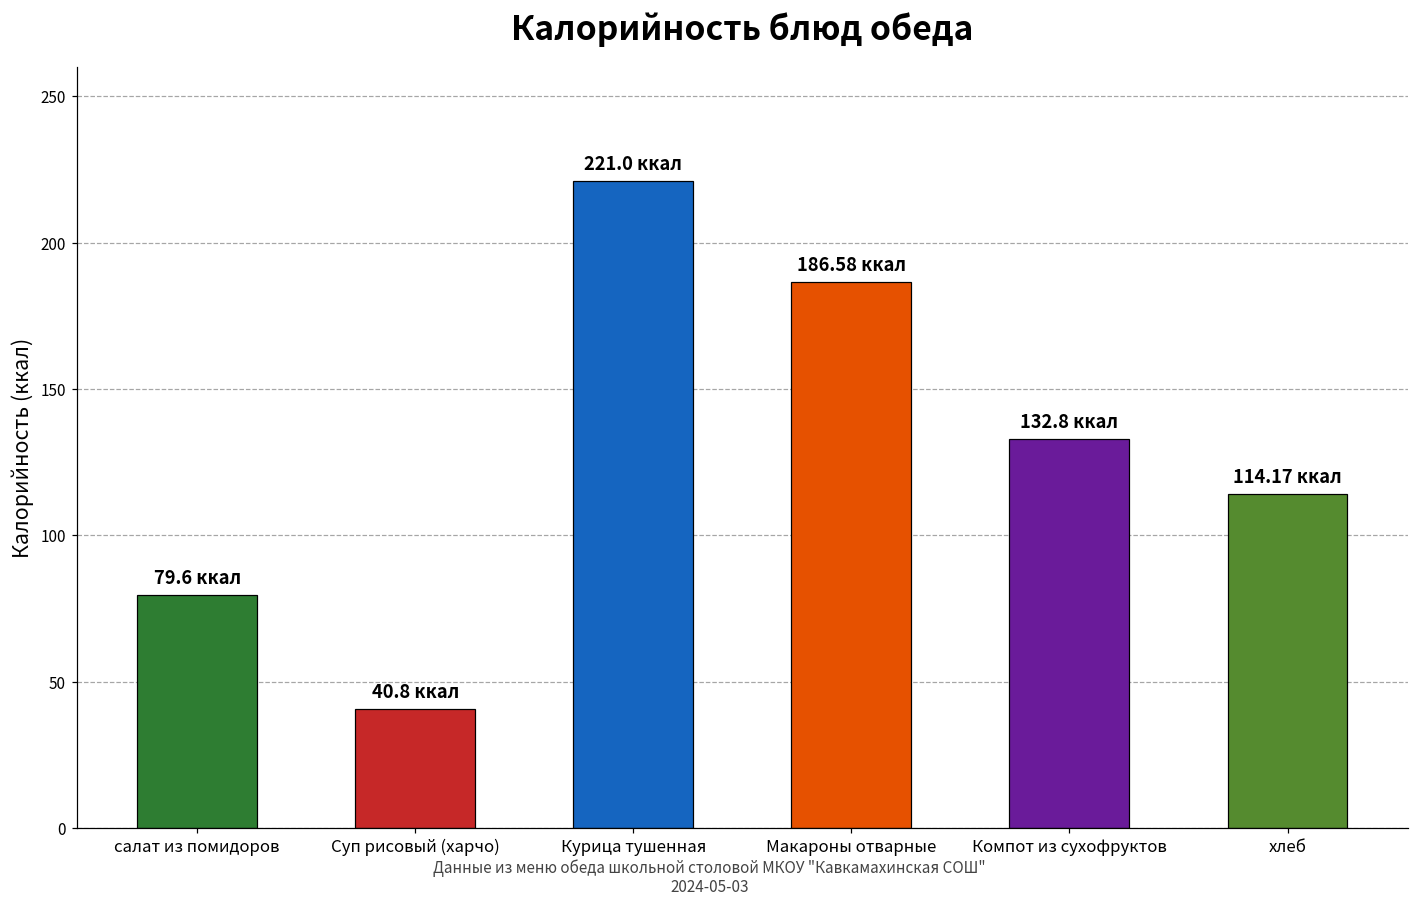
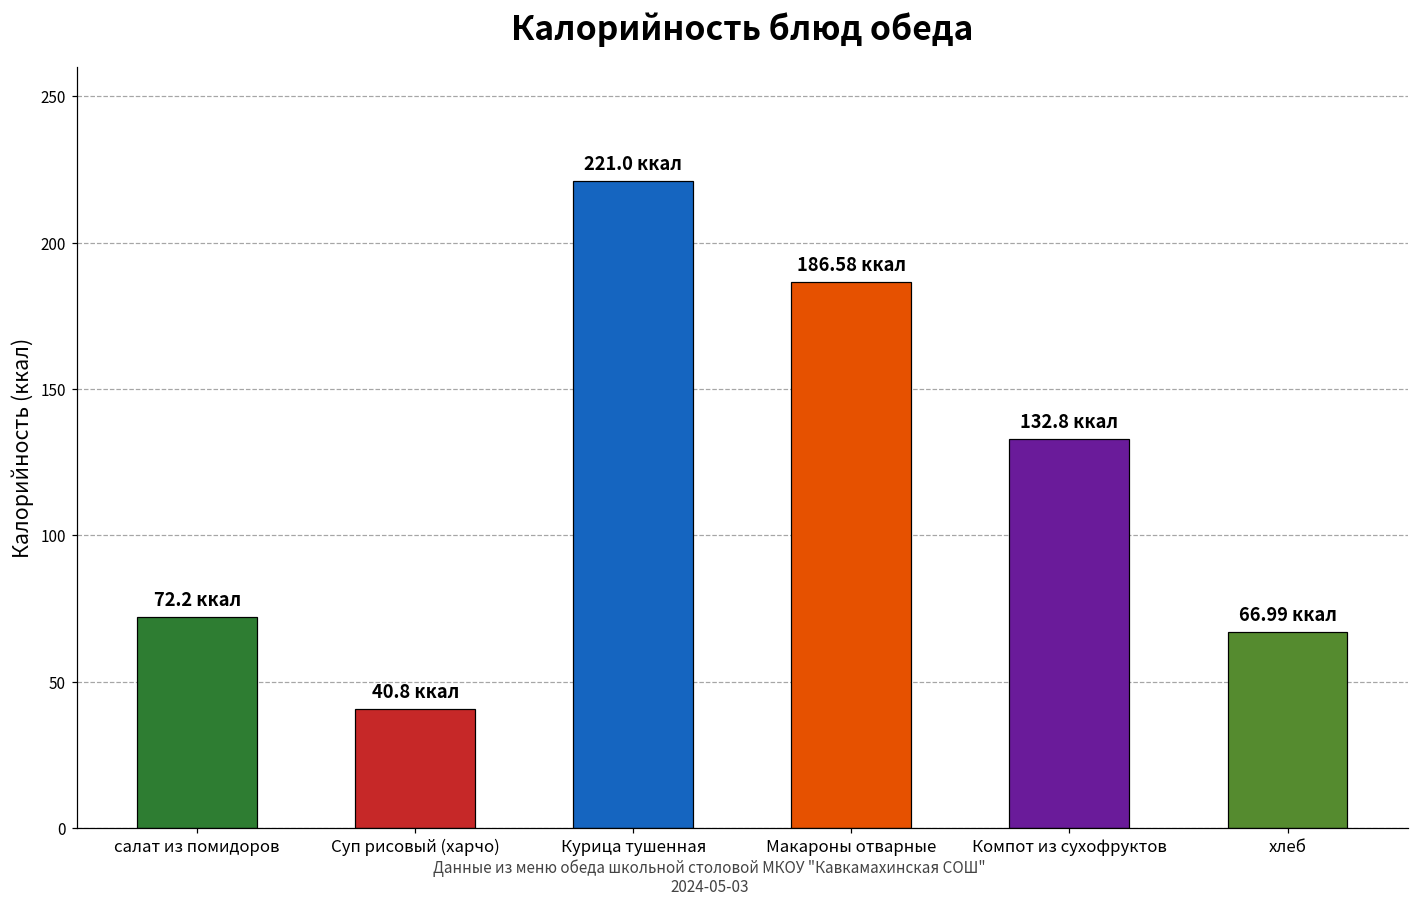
  {
-   "салат из помидоров": 79.6,
+   "салат из помидоров": 72.2,
    "Суп рисовый (харчо)": 40.8,
    "Курица тушенная": 221.0,
    "Макароны отварные": 186.58,
    "Компот из сухофруктов": 132.8,
-   "хлеб": 114.17
+   "хлеб": 66.99
  }
